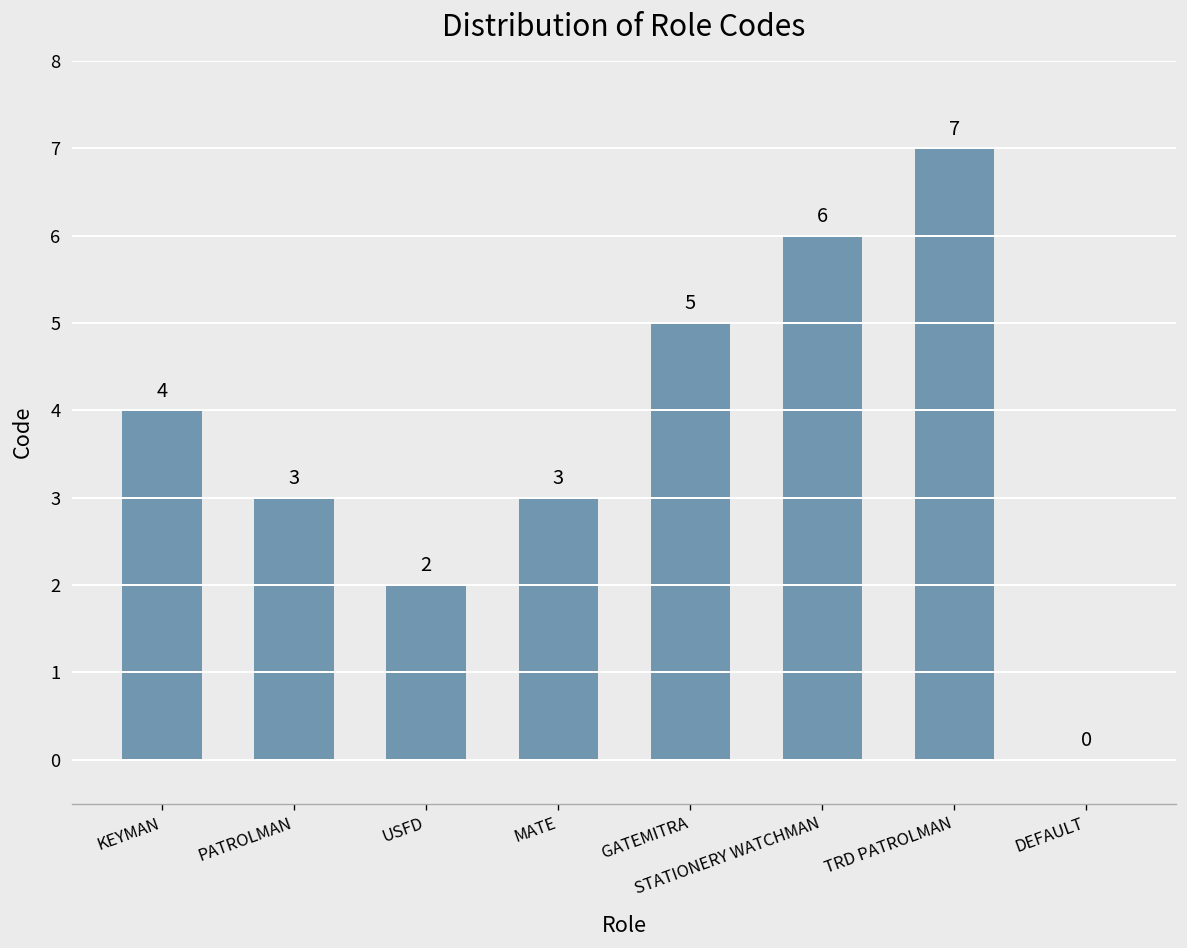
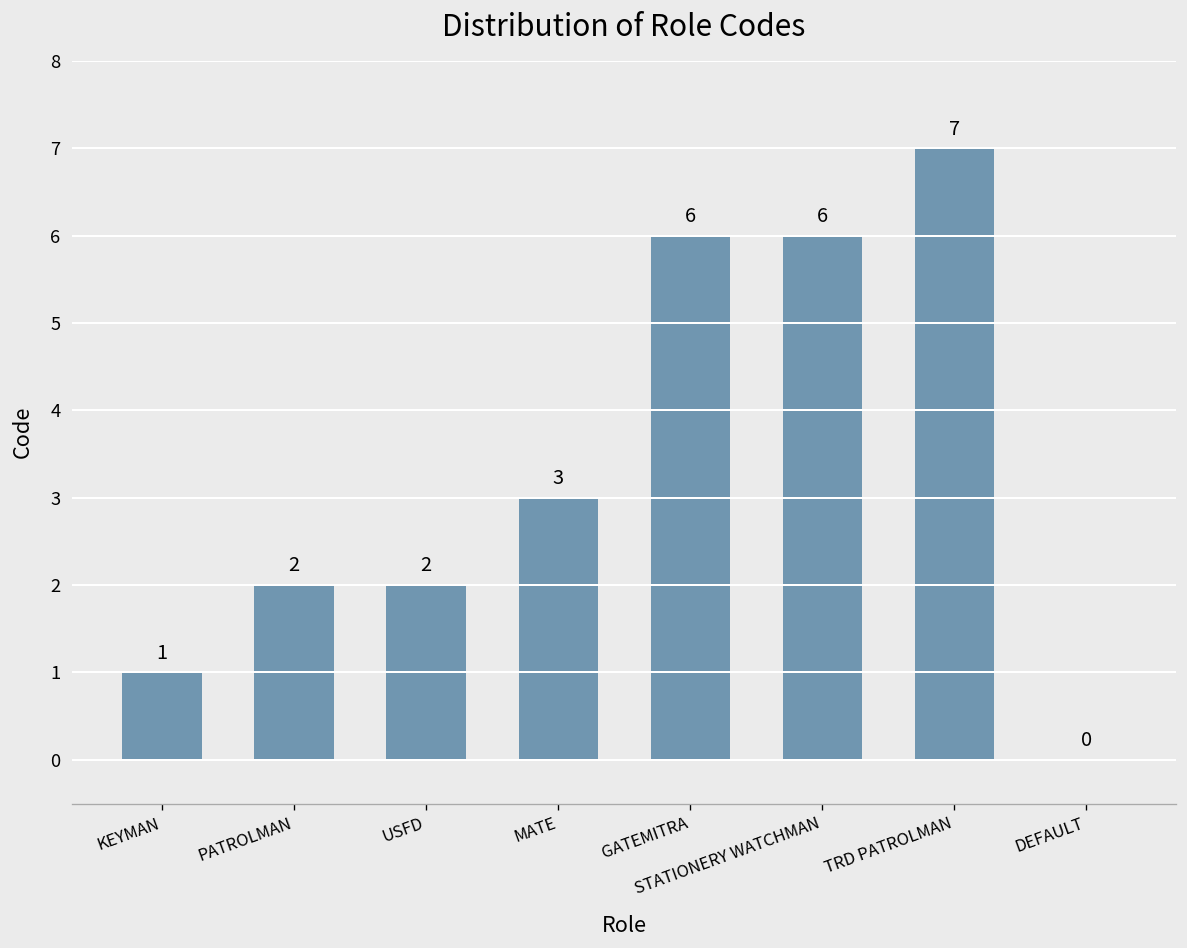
  {
-   "KEYMAN": 4,
-   "PATROLMAN": 3,
+   "KEYMAN": 1,
+   "PATROLMAN": 2,
    "USFD": 2,
    "MATE": 3,
-   "GATEMITRA": 5,
+   "GATEMITRA": 6,
    "STATIONERY WATCHMAN": 6,
    "TRD PATROLMAN": 7,
    "DEFAULT": 0
  }
